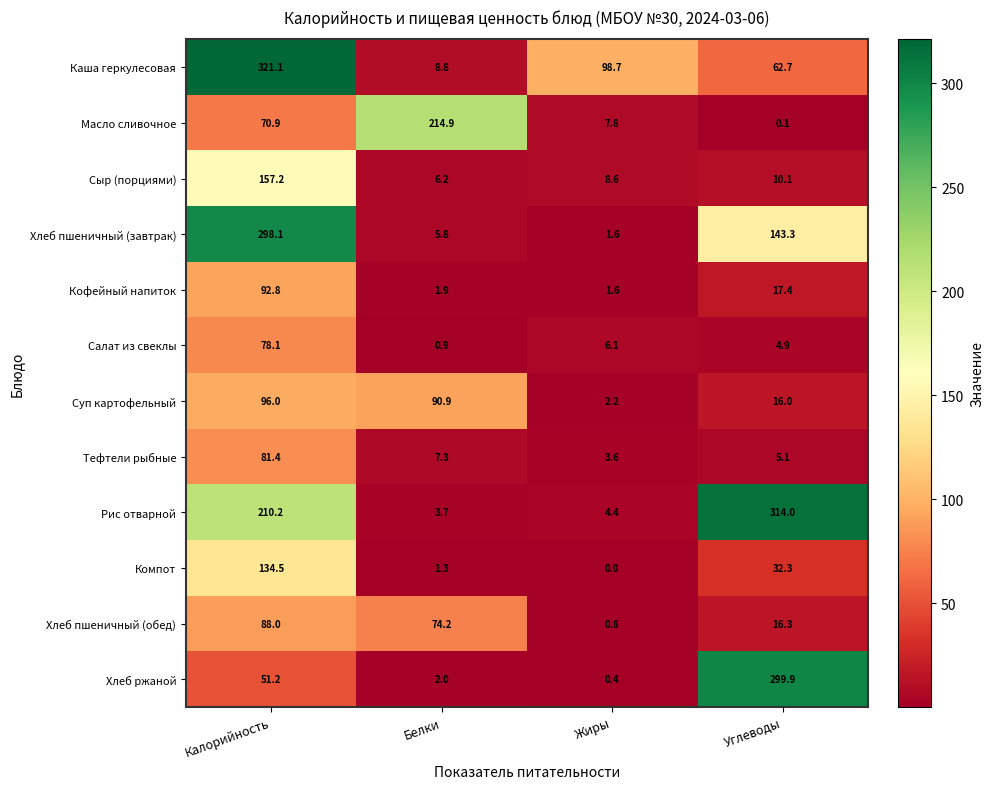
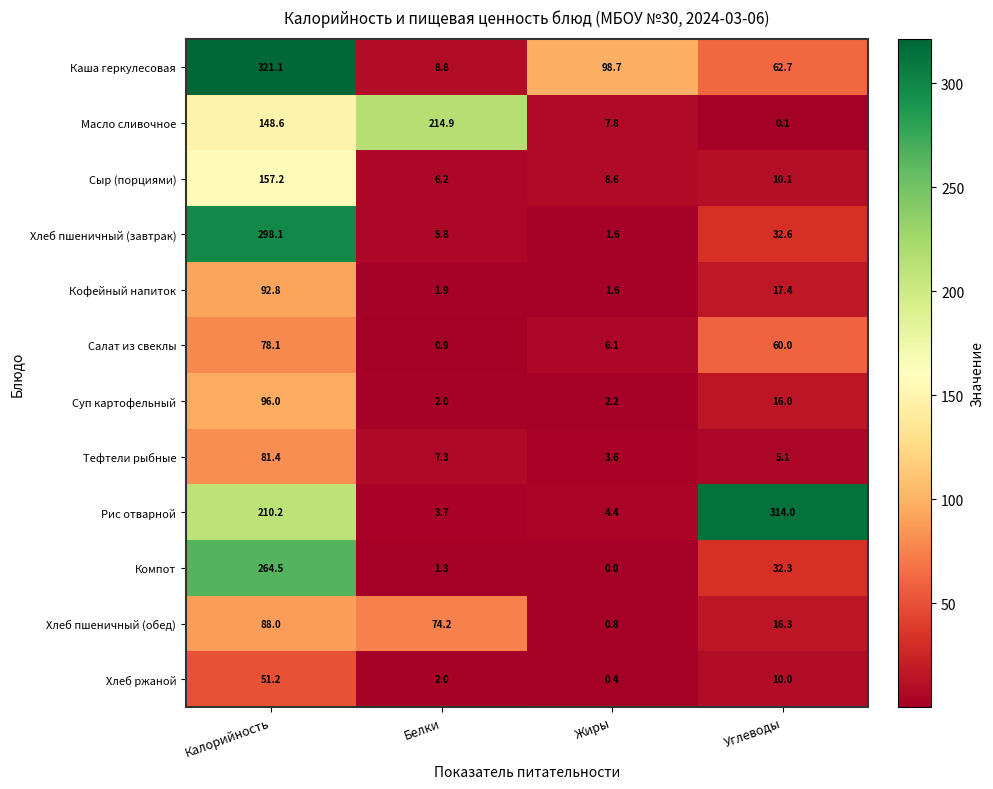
  {
    "Каша геркулесовая": {
      "Калорийность": 321.1,
      "Белки": 8.8,
      "Жиры": 98.7,
      "Углеводы": 62.7
    },
    "Масло сливочное": {
-     "Калорийность": 70.9,
+     "Калорийность": 148.6,
      "Белки": 214.9,
      "Жиры": 7.8,
      "Углеводы": 0.1
    },
    "Сыр (порциями)": {
      "Калорийность": 157.2,
      "Белки": 6.2,
      "Жиры": 8.6,
      "Углеводы": 10.1
    },
    "Хлеб пшеничный (завтрак)": {
      "Калорийность": 298.1,
      "Белки": 5.8,
      "Жиры": 1.6,
-     "Углеводы": 143.3
+     "Углеводы": 32.6
    },
    "Кофейный напиток": {
      "Калорийность": 92.8,
      "Белки": 1.9,
      "Жиры": 1.6,
      "Углеводы": 17.4
    },
    "Салат из свеклы": {
      "Калорийность": 78.1,
      "Белки": 0.9,
      "Жиры": 6.1,
-     "Углеводы": 4.9
+     "Углеводы": 60.0
    },
    "Суп картофельный": {
      "Калорийность": 96.0,
-     "Белки": 90.9,
+     "Белки": 2.0,
      "Жиры": 2.2,
      "Углеводы": 16.0
    },
    "Тефтели рыбные": {
      "Калорийность": 81.4,
      "Белки": 7.3,
      "Жиры": 3.6,
      "Углеводы": 5.1
    },
    "Рис отварной": {
      "Калорийность": 210.2,
      "Белки": 3.7,
      "Жиры": 4.4,
      "Углеводы": 314.0
    },
    "Компот": {
-     "Калорийность": 134.5,
+     "Калорийность": 264.5,
      "Белки": 1.3,
      "Жиры": 0.0,
      "Углеводы": 32.3
    },
    "Хлеб пшеничный (обед)": {
      "Калорийность": 88.0,
      "Белки": 74.2,
      "Жиры": 0.8,
      "Углеводы": 16.3
    },
    "Хлеб ржаной": {
      "Калорийность": 51.2,
      "Белки": 2.0,
      "Жиры": 0.4,
-     "Углеводы": 299.9
+     "Углеводы": 10.0
    }
  }
